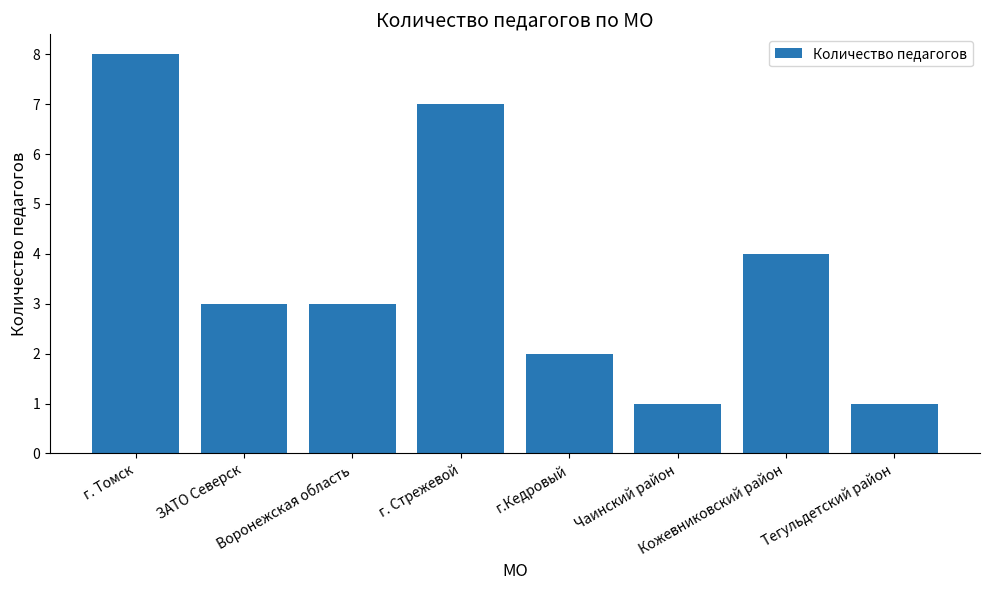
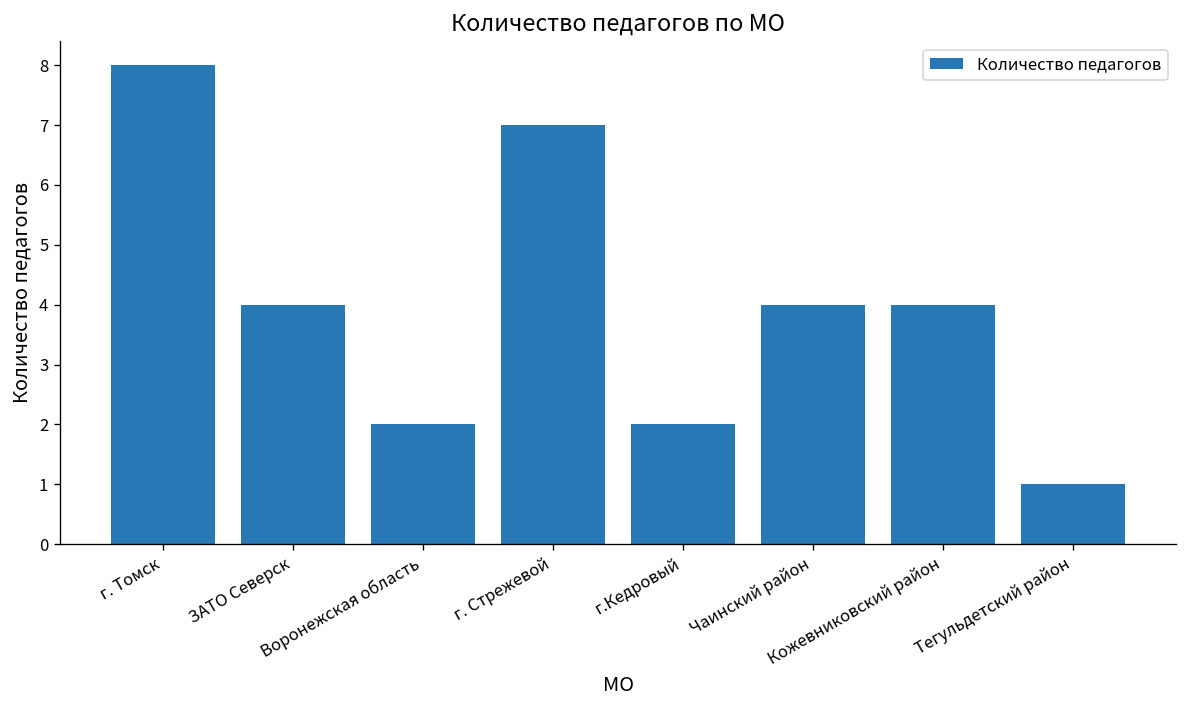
  {
    "г. Томск": 8,
-   "ЗАТО Северск": 3,
-   "Воронежская область": 3,
+   "ЗАТО Северск": 4,
+   "Воронежская область": 2,
    "г. Стрежевой": 7,
    "г.Кедровый": 2,
-   "Чаинский район": 1,
+   "Чаинский район": 4,
    "Кожевниковский район": 4,
    "Тегульдетский район": 1
  }
